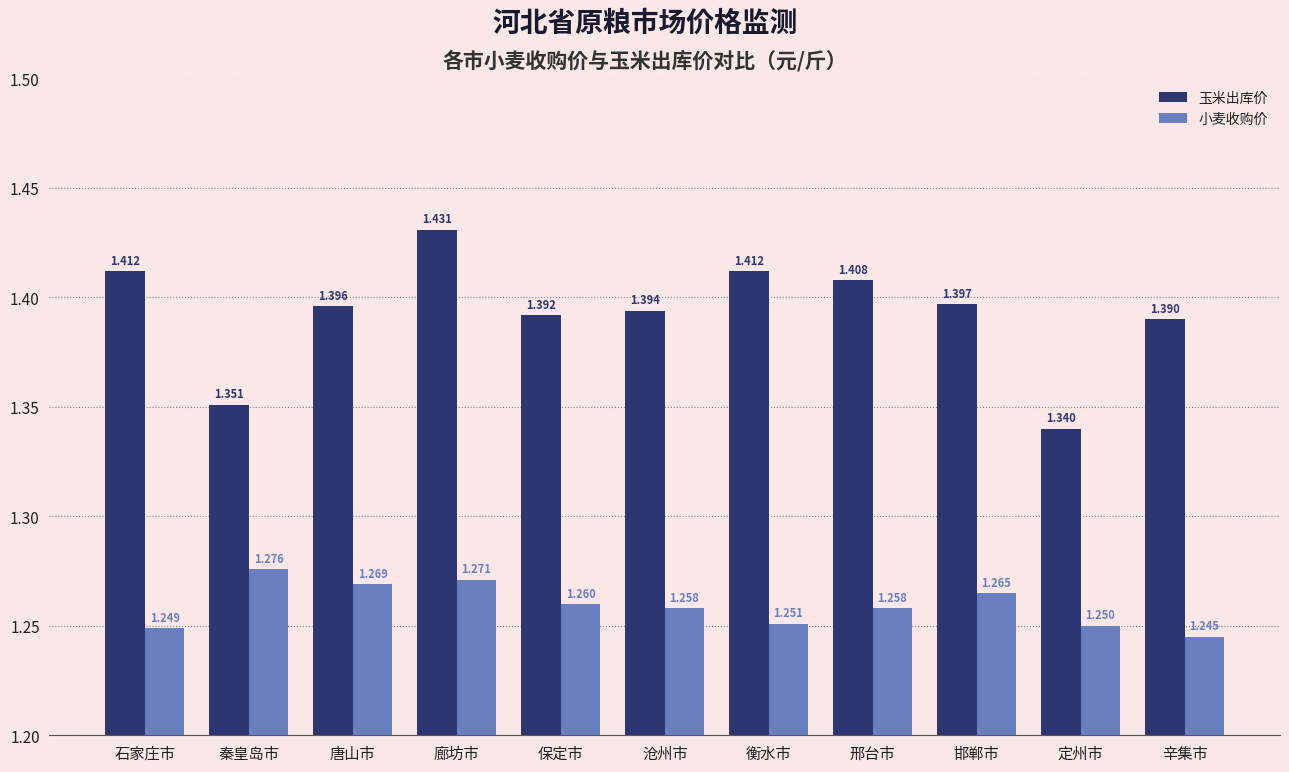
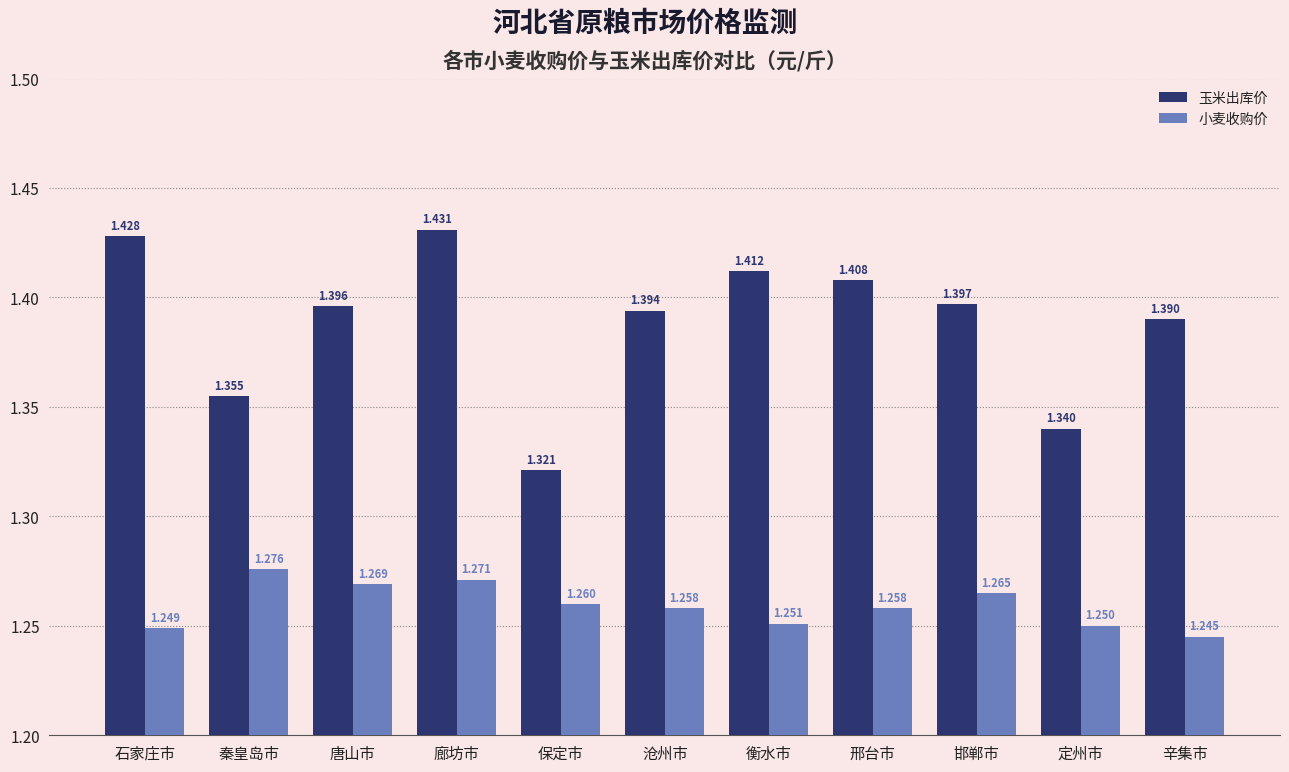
  {
    "玉米出库价": {
-     "石家庄市": 1.412,
-     "秦皇岛市": 1.351,
+     "石家庄市": 1.428,
+     "秦皇岛市": 1.355,
      "唐山市": 1.396,
      "廊坊市": 1.431,
-     "保定市": 1.392,
+     "保定市": 1.321,
      "沧州市": 1.394,
      "衡水市": 1.412,
      "邢台市": 1.408,
      "邯郸市": 1.397,
      "定州市": 1.340,
      "辛集市": 1.390
    },
    "小麦收购价": {
      "石家庄市": 1.249,
      "秦皇岛市": 1.276,
      "唐山市": 1.269,
      "廊坊市": 1.271,
      "保定市": 1.260,
      "沧州市": 1.258,
      "衡水市": 1.251,
      "邢台市": 1.258,
      "邯郸市": 1.265,
      "定州市": 1.250,
      "辛集市": 1.245
    }
  }
